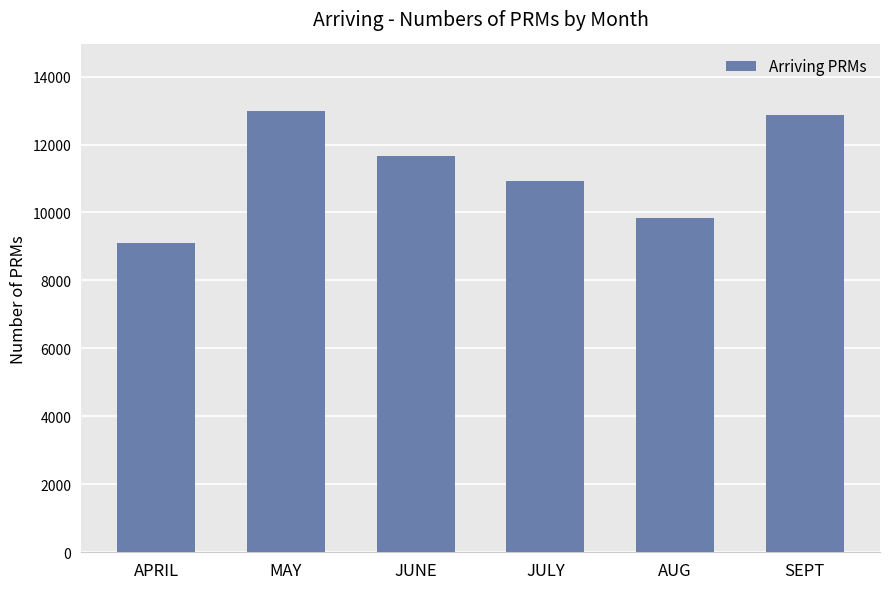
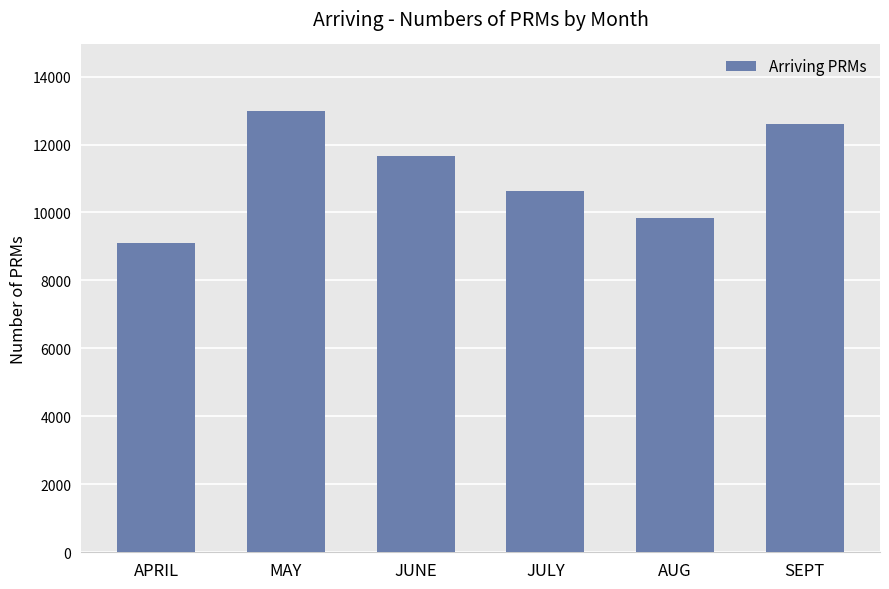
  {
    "APRIL": 9100,
    "MAY": 13000,
    "JUNE": 11700,
-   "JULY": 10900,
+   "JULY": 10600,
    "AUG": 9800,
-   "SEPT": 12900
+   "SEPT": 12600
  }
